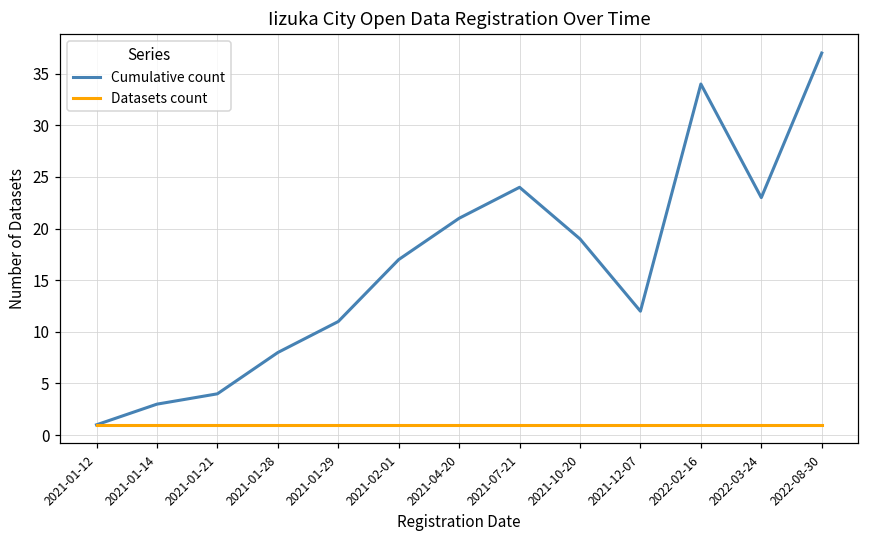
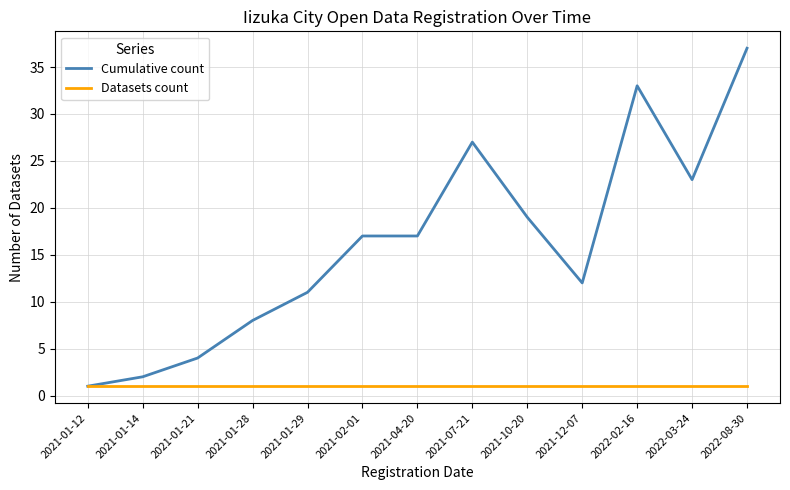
  {
    "Cumulative count": {
-     "2021-01-14": 3,
+     "2021-01-14": 2,
      "2021-01-21": 4,
      "2021-01-28": 8,
      "2021-01-29": 11,
      "2021-02-01": 17,
-     "2021-04-20": 21,
-     "2021-07-21": 24,
+     "2021-04-20": 17,
+     "2021-07-21": 27,
      "2021-10-20": 19,
      "2021-12-07": 12,
-     "2022-02-16": 34,
+     "2022-02-16": 33,
      "2022-03-24": 23,
      "2022-08-30": 37
    },
    "Datasets count": {
      "2021-01-14": 1,
      "2021-01-21": 1,
      "2021-01-28": 1,
      "2021-01-29": 1,
      "2021-02-01": 1,
      "2021-04-20": 1,
      "2021-07-21": 1,
      "2021-10-20": 1,
      "2021-12-07": 1,
      "2022-02-16": 1,
      "2022-03-24": 1,
      "2022-08-30": 1
    }
  }
